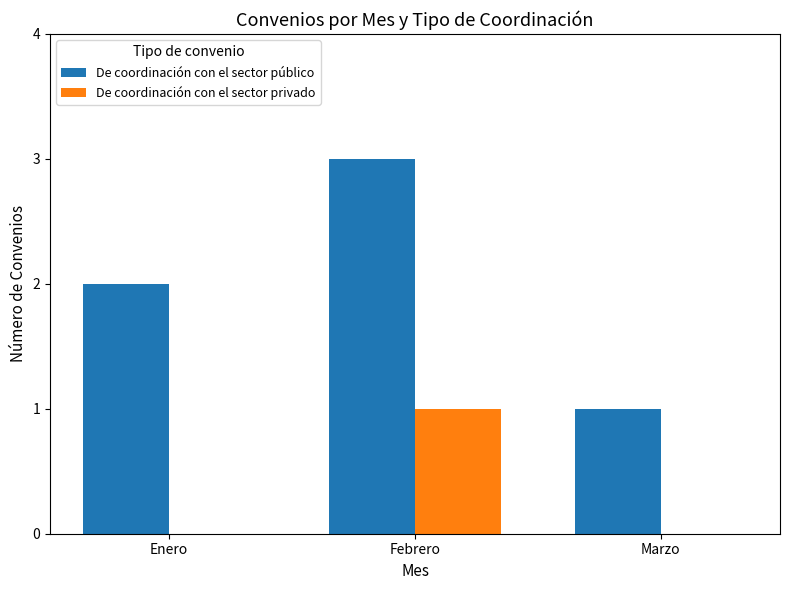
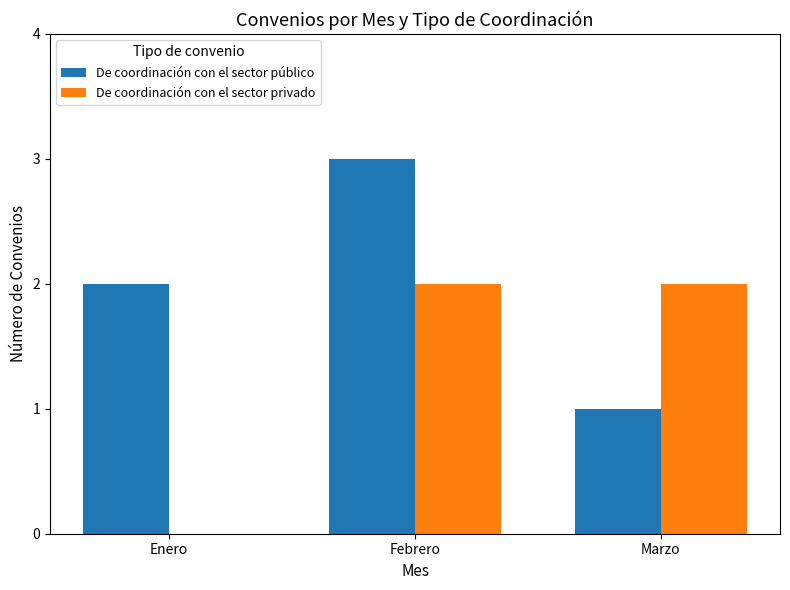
  {
    "De coordinación con el sector público": {
      "Enero": 2,
      "Febrero": 3,
      "Marzo": 1
    },
    "De coordinación con el sector privado": {
      "Enero": 0,
-     "Febrero": 1,
-     "Marzo": 0
+     "Febrero": 2,
+     "Marzo": 2
    }
  }
